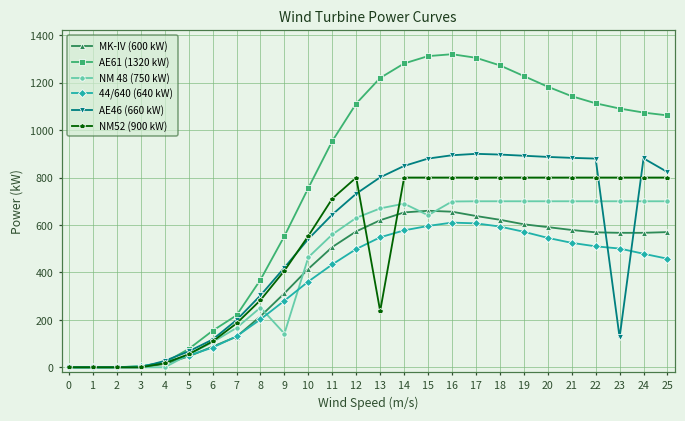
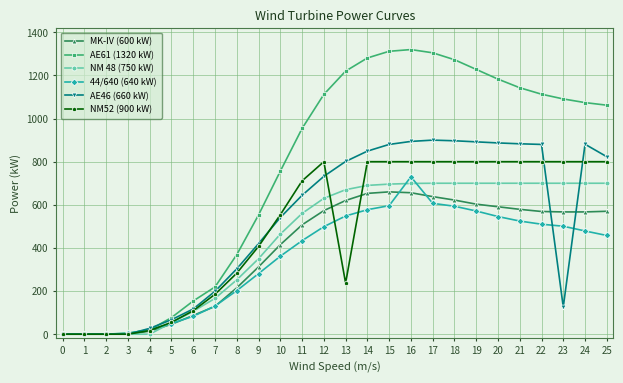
  {
    "NM 48 (750 kW)": {
      "4": 0,
      "7": 170,
      "8": 250,
-     "9": 140,
+     "9": 350,
      "10": 460,
      "11": 560,
      "12": 630,
      "13": 670,
      "14": 690,
-     "15": 640,
+     "15": 700,
      "16": 700,
      "17": 700,
      "18": 700,
      "19": 700,
      "20": 700,
      "21": 700,
      "22": 700,
      "23": 700,
      "24": 700,
      "25": 700
    },
    "44/640 (640 kW)": {
      "8": 200,
      "9": 280,
      "10": 360,
      "11": 430,
      "12": 500,
      "13": 550,
      "14": 580,
      "15": 600,
-     "16": 610,
+     "16": 730,
      "17": 610,
      "18": 590,
      "19": 570,
      "20": 550,
      "21": 520,
      "22": 510,
      "23": 500,
      "24": 480,
      "25": 460
    },
    "AE46 (660 kW)": {
      "7": 200,
      "8": 300,
      "9": 420,
      "10": 540,
      "11": 640,
      "12": 730,
      "13": 800,
      "14": 850,
      "15": 880,
      "16": 890,
      "17": 900,
      "18": 900,
      "19": 890,
      "20": 890,
      "21": 880,
      "22": 880,
      "23": 130,
      "24": 880,
      "25": 820
    },
    "NM52 (900 kW)": {
      "7": 190,
      "8": 280,
      "9": 410,
      "10": 550,
      "11": 710,
      "12": 800,
      "13": 240,
      "14": 800,
      "15": 800,
      "16": 800,
      "17": 800,
      "18": 800,
      "19": 800,
      "20": 800,
      "21": 800,
      "22": 800,
      "23": 800,
      "24": 800,
      "25": 800
    }
  }
